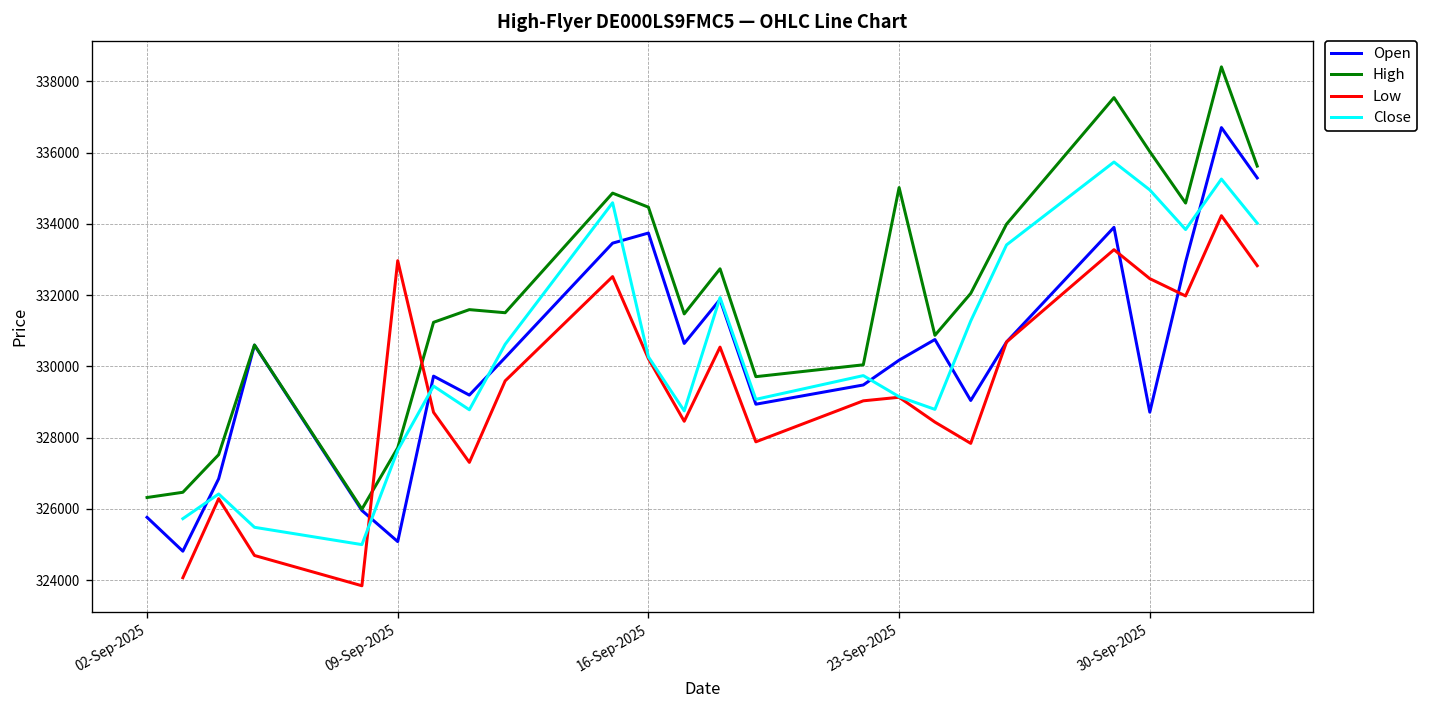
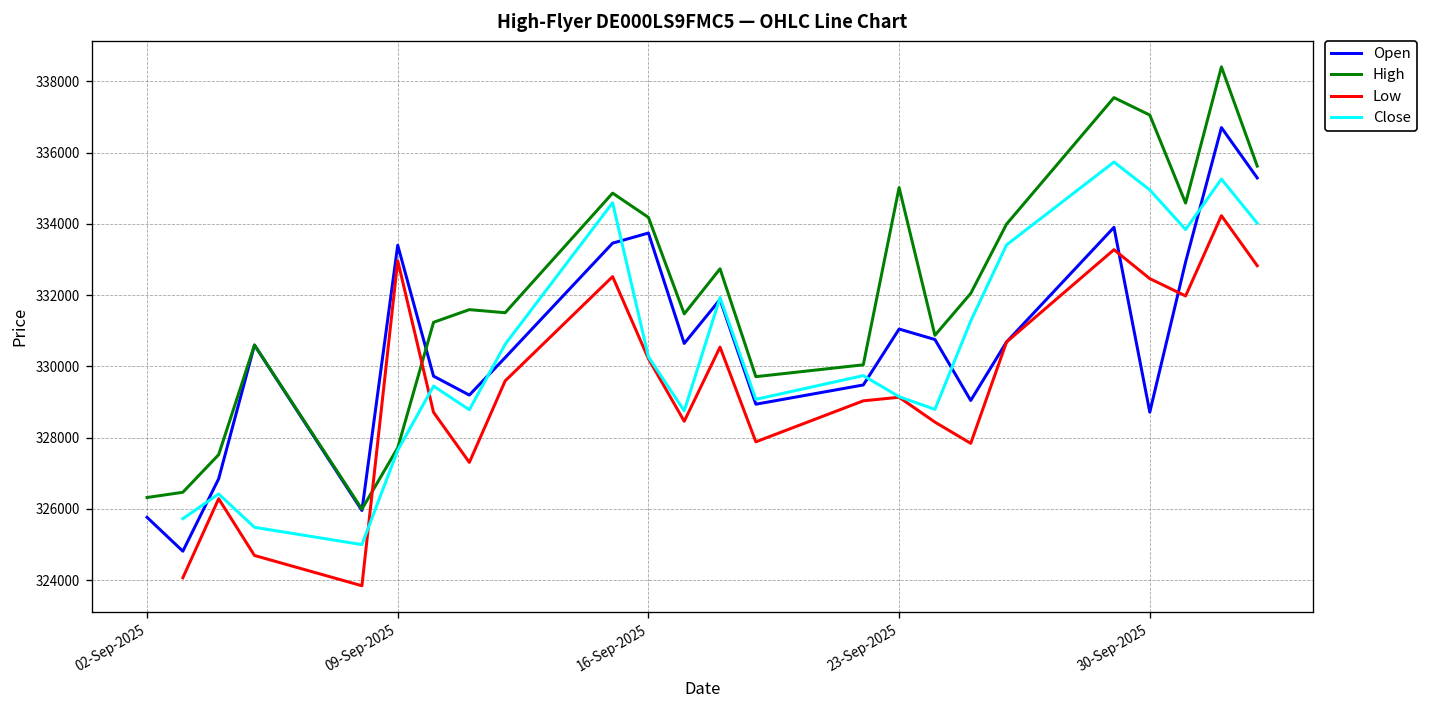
  {
    "Open": {
      "02-Sep-2025": 325800,
-     "09-Sep-2025": 325100,
+     "09-Sep-2025": 333400,
      "16-Sep-2025": 333700,
-     "23-Sep-2025": 330200,
+     "23-Sep-2025": 331000,
      "30-Sep-2025": 328700
    },
    "High": {
      "02-Sep-2025": 326300,
-     "16-Sep-2025": 334500,
+     "16-Sep-2025": 334200,
      "23-Sep-2025": 335000,
-     "30-Sep-2025": 336000
+     "30-Sep-2025": 337100
    },
    "Low": {
      "09-Sep-2025": 333000,
      "30-Sep-2025": 332500
    },
    "Close": {
      "30-Sep-2025": 335000
    }
  }
